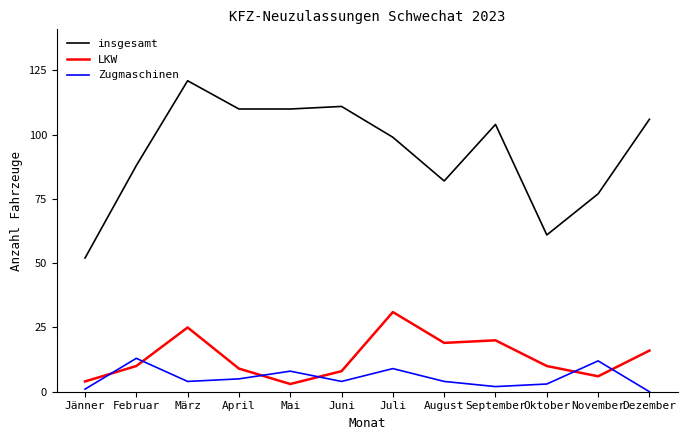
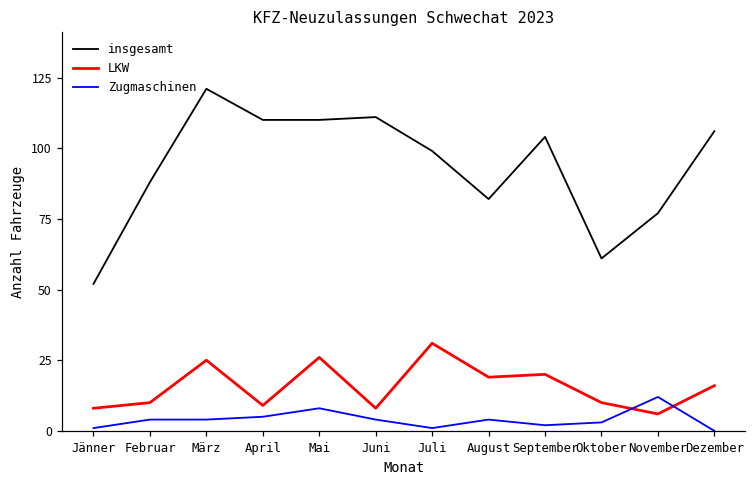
  {
    "insgesamt": {
      "Jänner": 52,
      "Februar": 88,
      "März": 121,
      "April": 110,
      "Mai": 110,
      "Juni": 111,
      "Juli": 99,
      "August": 82,
      "September": 104,
      "Oktober": 61,
      "November": 77,
      "Dezember": 106
    },
    "LKW": {
-     "Jänner": 4,
+     "Jänner": 8,
      "Februar": 10,
      "März": 25,
      "April": 9,
-     "Mai": 3,
+     "Mai": 26,
      "Juni": 8,
      "Juli": 31,
      "August": 19,
      "September": 20,
      "Oktober": 10,
      "November": 6,
      "Dezember": 16
    },
    "Zugmaschinen": {
      "Jänner": 1,
-     "Februar": 13,
+     "Februar": 4,
      "März": 4,
      "April": 5,
      "Mai": 8,
      "Juni": 4,
-     "Juli": 9,
+     "Juli": 1,
      "August": 4,
      "September": 2,
      "Oktober": 3,
      "November": 12,
      "Dezember": 0
    }
  }
